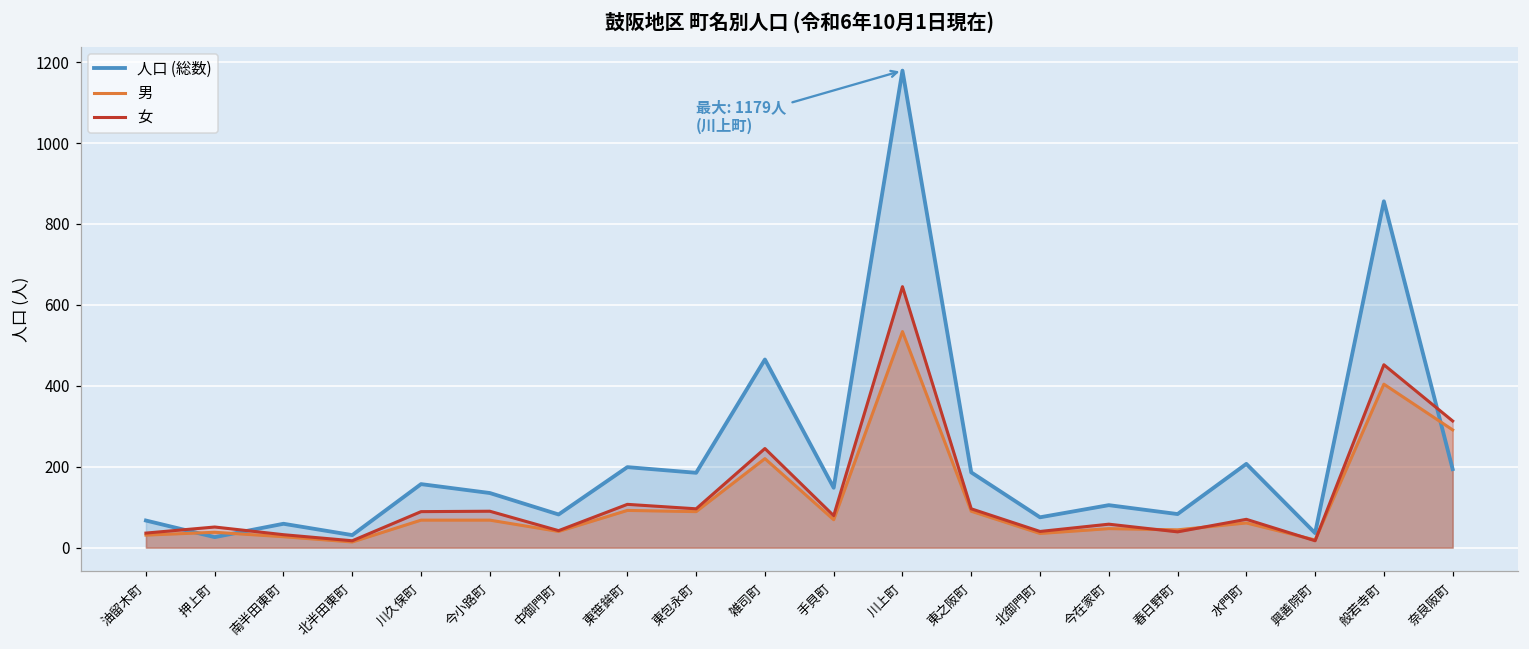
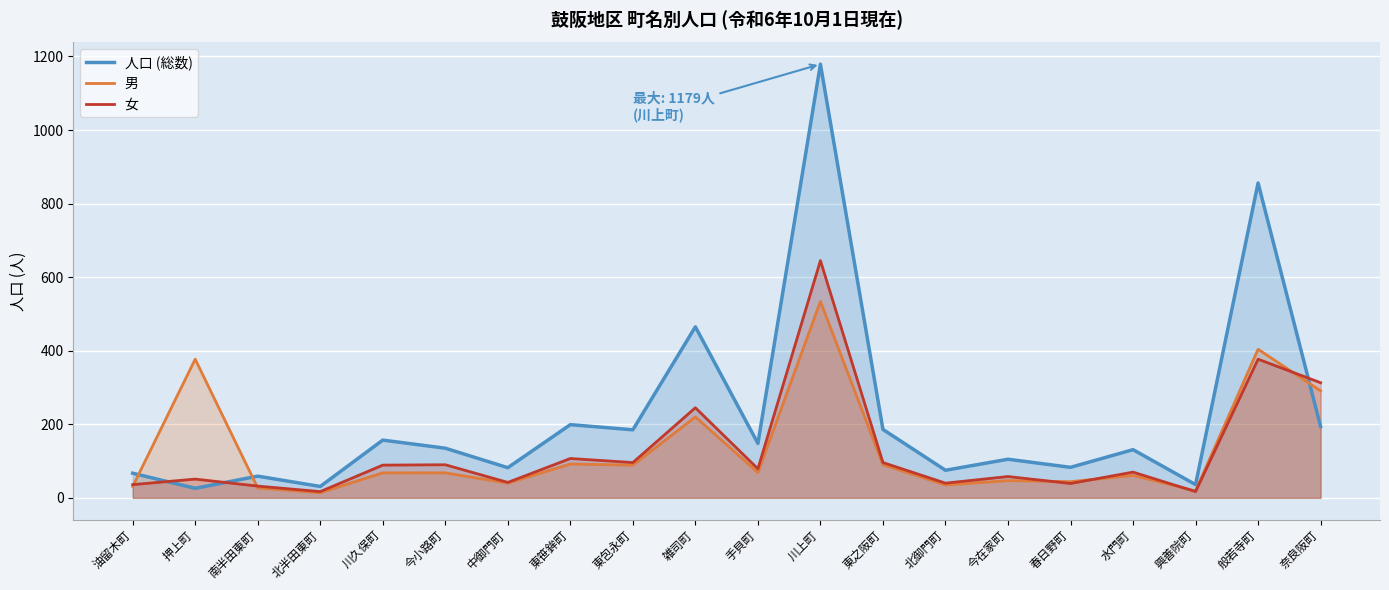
  {
    "人口 (総数)": {
      "油留木町": 70,
      "押上町": 30,
      "南半田東町": 60,
      "北半田東町": 30,
      "川久保町": 160,
      "今小路町": 140,
      "中御門町": 80,
      "東笹鉾町": 200,
      "東包永町": 190,
      "雑司町": 470,
      "手貝町": 150,
      "東之阪町": 190,
      "北御門町": 80,
      "今在家町": 110,
      "春日野町": 80,
-     "水門町": 210,
+     "水門町": 130,
      "興善院町": 40,
      "般若寺町": 860,
      "奈良阪町": 190
    },
    "男": {
-     "押上町": 40,
+     "押上町": 380,
      "川久保町": 70,
      "今小路町": 70,
      "東笹鉾町": 90,
      "東包永町": 90,
      "雑司町": 220,
      "手貝町": 70,
      "川上町": 530,
      "今在家町": 50,
      "水門町": 60,
      "般若寺町": 400,
      "奈良阪町": 290
    },
    "女": {
      "押上町": 50,
      "川久保町": 90,
      "今小路町": 90,
      "東笹鉾町": 110,
      "東包永町": 100,
      "雑司町": 250,
      "手貝町": 80,
      "川上町": 650,
      "今在家町": 60,
      "水門町": 70,
-     "般若寺町": 450,
+     "般若寺町": 380,
      "奈良阪町": 310
    }
  }
